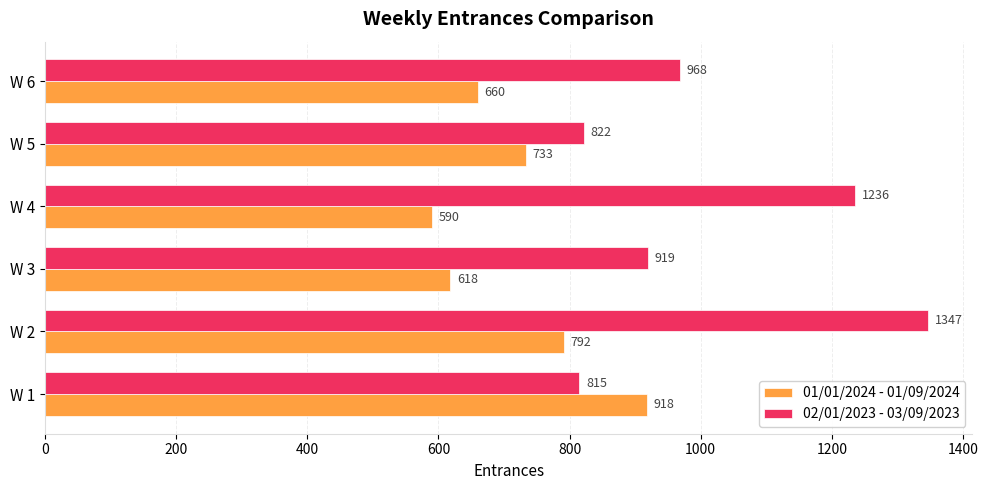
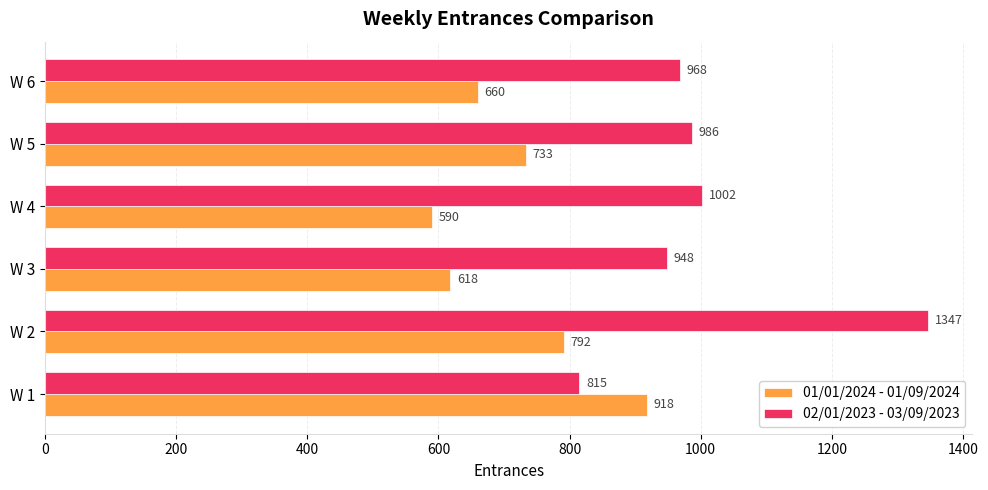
  {
    "01/01/2024 - 01/09/2024": {
      "W 6": 660,
      "W 5": 733,
      "W 4": 590,
      "W 3": 618,
      "W 2": 792,
      "W 1": 918
    },
    "02/01/2023 - 03/09/2023": {
      "W 6": 968,
-     "W 5": 822,
-     "W 4": 1236,
-     "W 3": 919,
+     "W 5": 986,
+     "W 4": 1002,
+     "W 3": 948,
      "W 2": 1347,
      "W 1": 815
    }
  }
